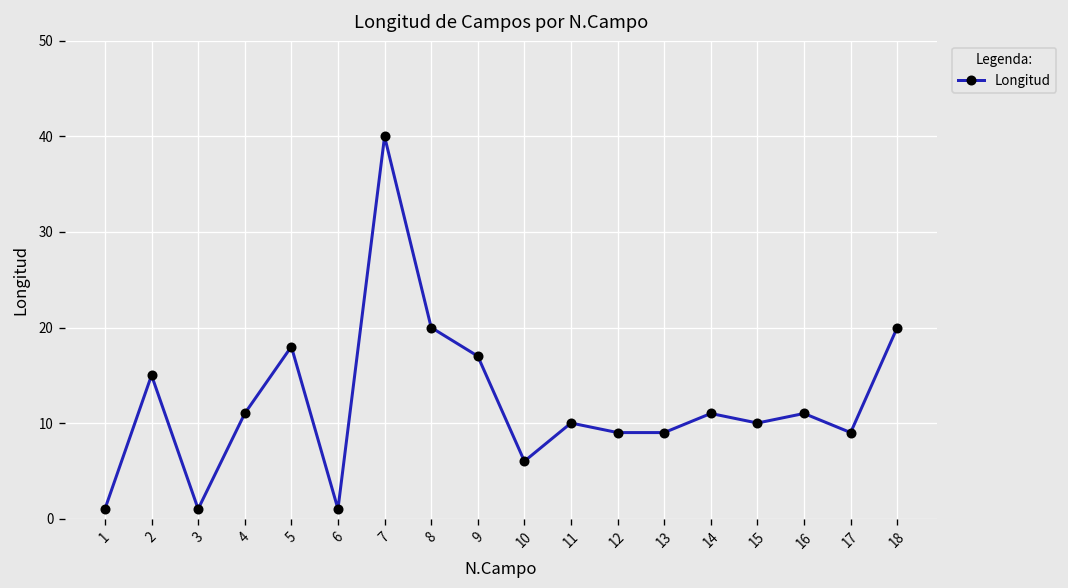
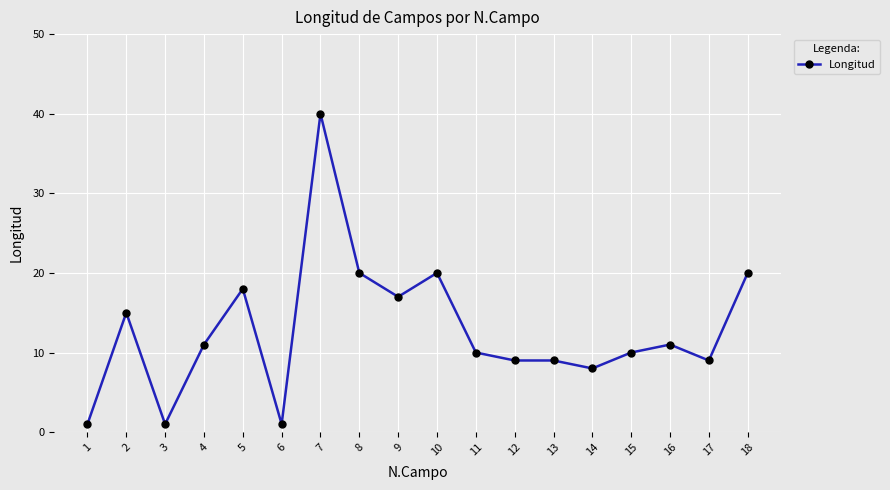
  {
    "1": 1,
    "2": 15,
    "3": 1,
    "4": 11,
    "5": 18,
    "6": 1,
    "7": 40,
    "8": 20,
    "9": 17,
-   "10": 6,
+   "10": 20,
    "11": 10,
    "12": 9,
    "13": 9,
-   "14": 11,
+   "14": 8,
    "15": 10,
    "16": 11,
    "17": 9,
    "18": 20
  }
